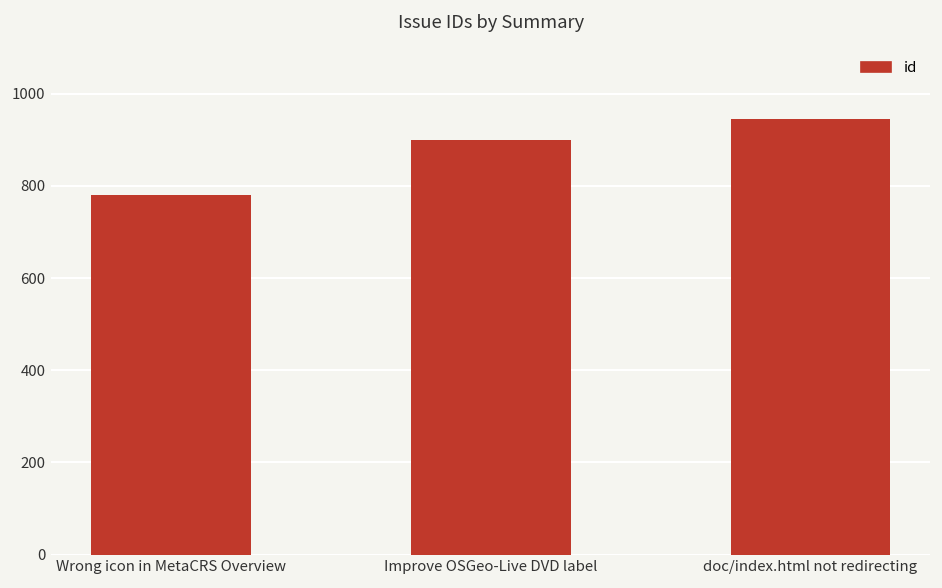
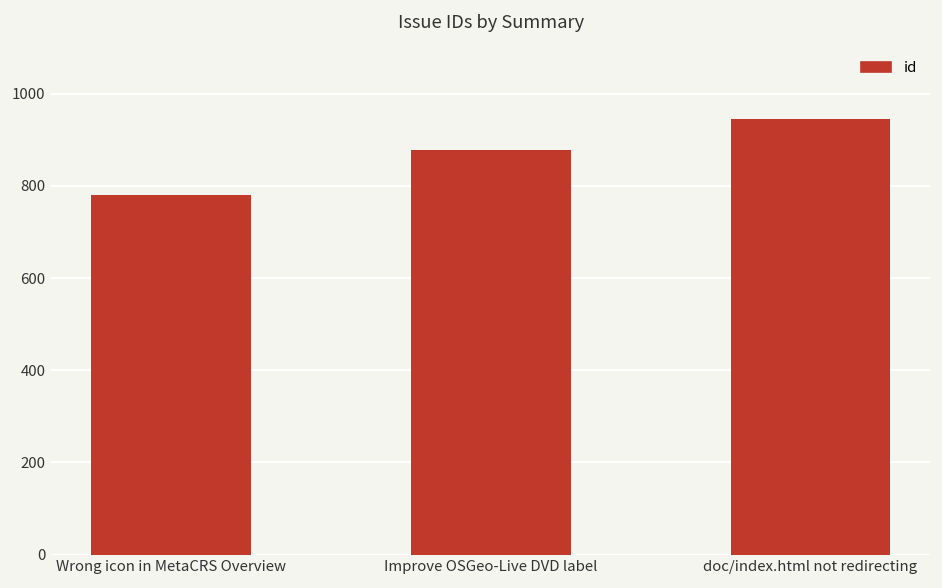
  {
    "Wrong icon in MetaCRS Overview": 780,
-   "Improve OSGeo-Live DVD label": 900,
+   "Improve OSGeo-Live DVD label": 880,
    "doc/index.html not redirecting": 950
  }
